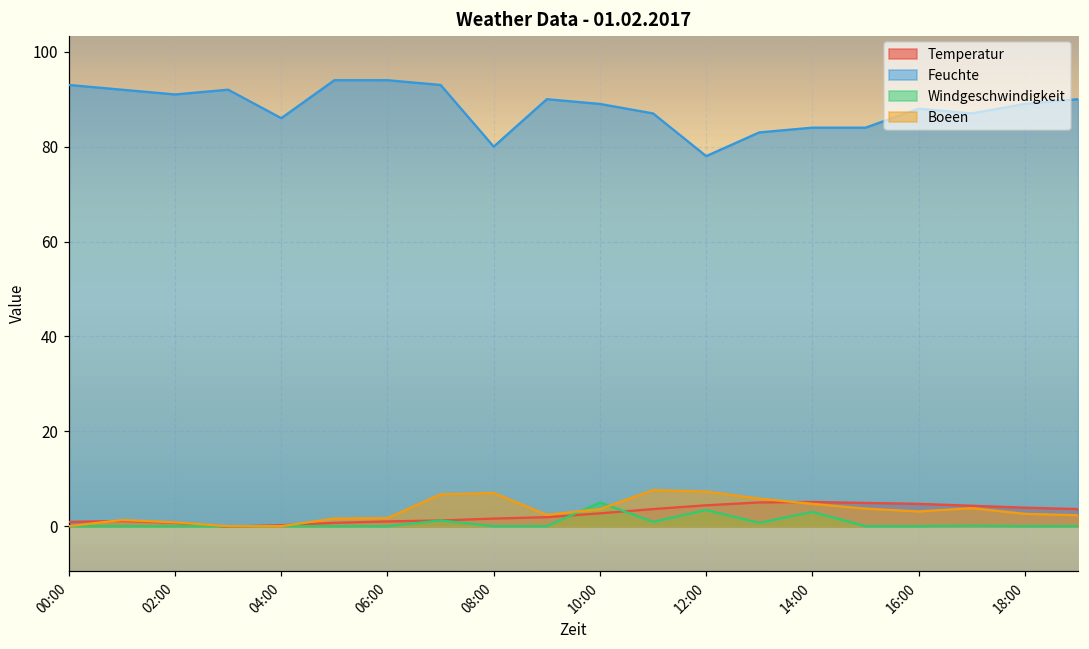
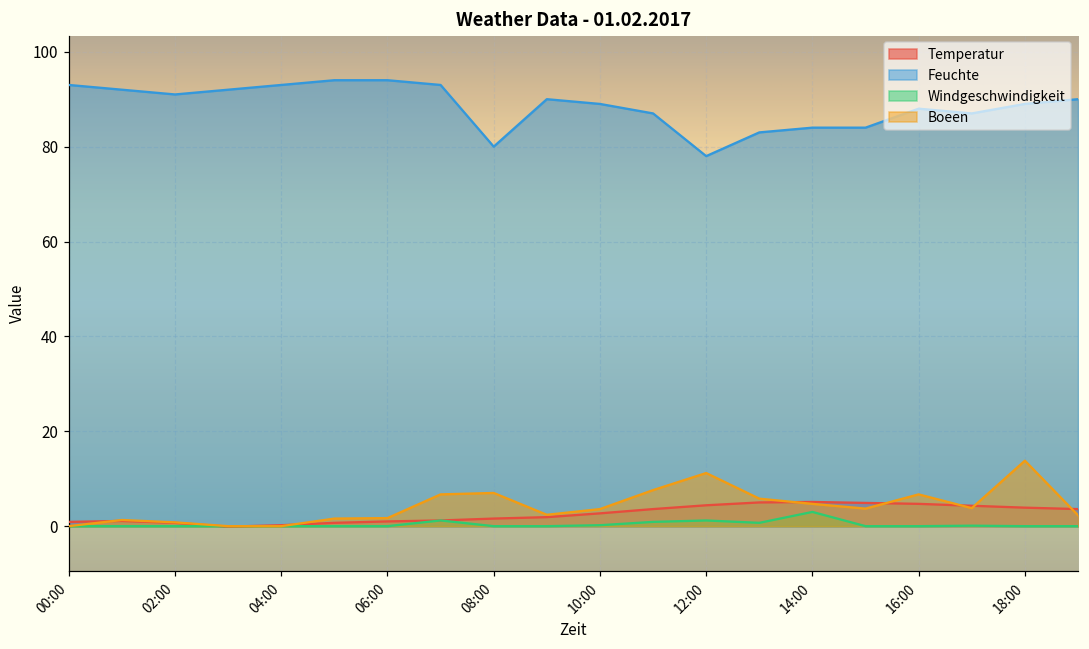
  {
    "Feuchte": {
      "00:00": 93,
      "02:00": 91,
-     "04:00": 86,
+     "04:00": 93,
      "06:00": 94,
      "08:00": 80,
      "10:00": 89,
      "12:00": 78,
      "14:00": 84
    },
    "Windgeschwindigkeit": {
      "02:00": 0,
      "06:00": 0,
      "08:00": 0,
-     "10:00": 5,
-     "12:00": 3,
+     "10:00": 0,
+     "12:00": 1,
      "14:00": 3,
      "16:00": 0,
      "18:00": 0
    },
    "Boeen": {
      "06:00": 2,
      "08:00": 7,
      "10:00": 4,
-     "12:00": 7,
-     "16:00": 3,
-     "18:00": 3
+     "12:00": 11,
+     "16:00": 7,
+     "18:00": 14
    }
  }
